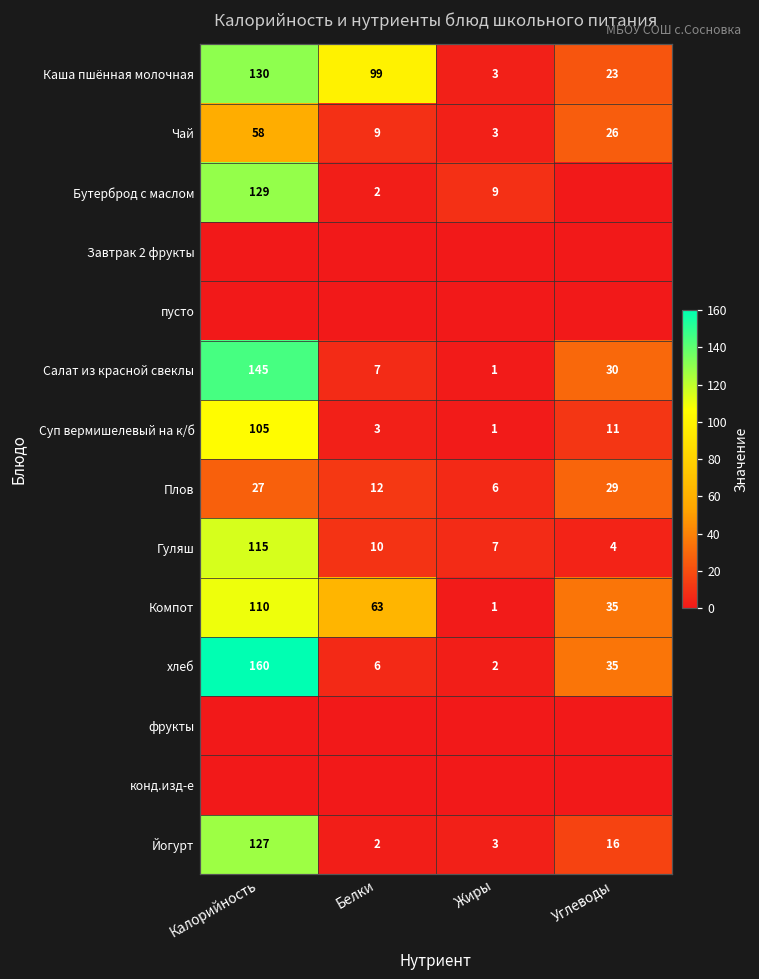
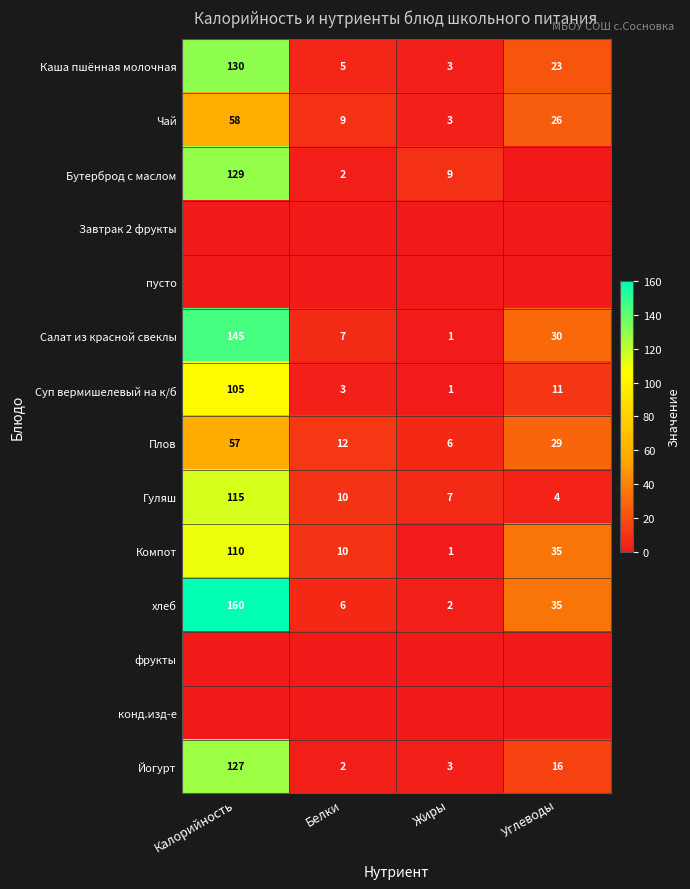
  {
    "Каша пшённая молочная": {
      "Калорийность": 130,
-     "Белки": 99,
+     "Белки": 5,
      "Жиры": 3,
      "Углеводы": 23
    },
    "Чай": {
      "Калорийность": 58,
      "Белки": 9,
      "Жиры": 3,
      "Углеводы": 26
    },
    "Бутерброд с маслом": {
      "Калорийность": 129,
      "Белки": 2,
      "Жиры": 9
    },
    "Салат из красной свеклы": {
      "Калорийность": 145,
      "Белки": 7,
      "Жиры": 1,
      "Углеводы": 30
    },
    "Суп вермишелевый на к/б": {
      "Калорийность": 105,
      "Белки": 3,
      "Жиры": 1,
      "Углеводы": 11
    },
    "Плов": {
-     "Калорийность": 27,
+     "Калорийность": 57,
      "Белки": 12,
      "Жиры": 6,
      "Углеводы": 29
    },
    "Гуляш": {
      "Калорийность": 115,
      "Белки": 10,
      "Жиры": 7,
      "Углеводы": 4
    },
    "Компот": {
      "Калорийность": 110,
-     "Белки": 63,
+     "Белки": 10,
      "Жиры": 1,
      "Углеводы": 35
    },
    "хлеб": {
      "Калорийность": 160,
      "Белки": 6,
      "Жиры": 2,
      "Углеводы": 35
    },
    "Йогурт": {
      "Калорийность": 127,
      "Белки": 2,
      "Жиры": 3,
      "Углеводы": 16
    }
  }
